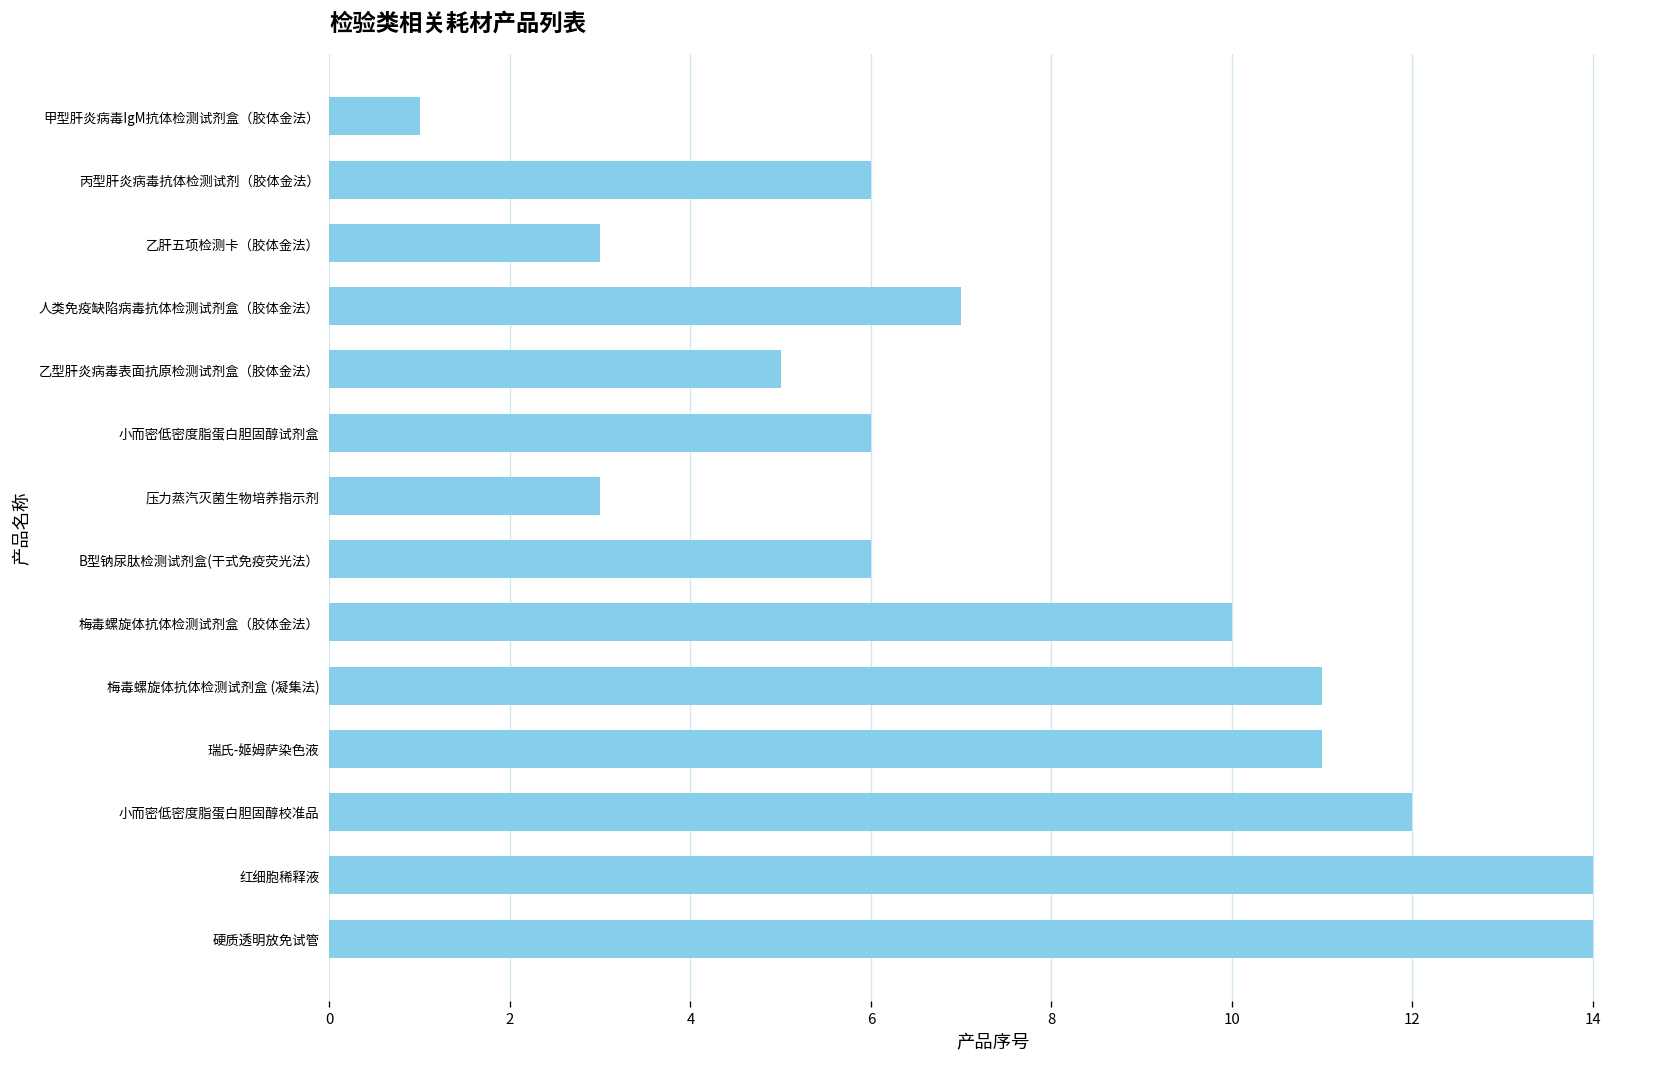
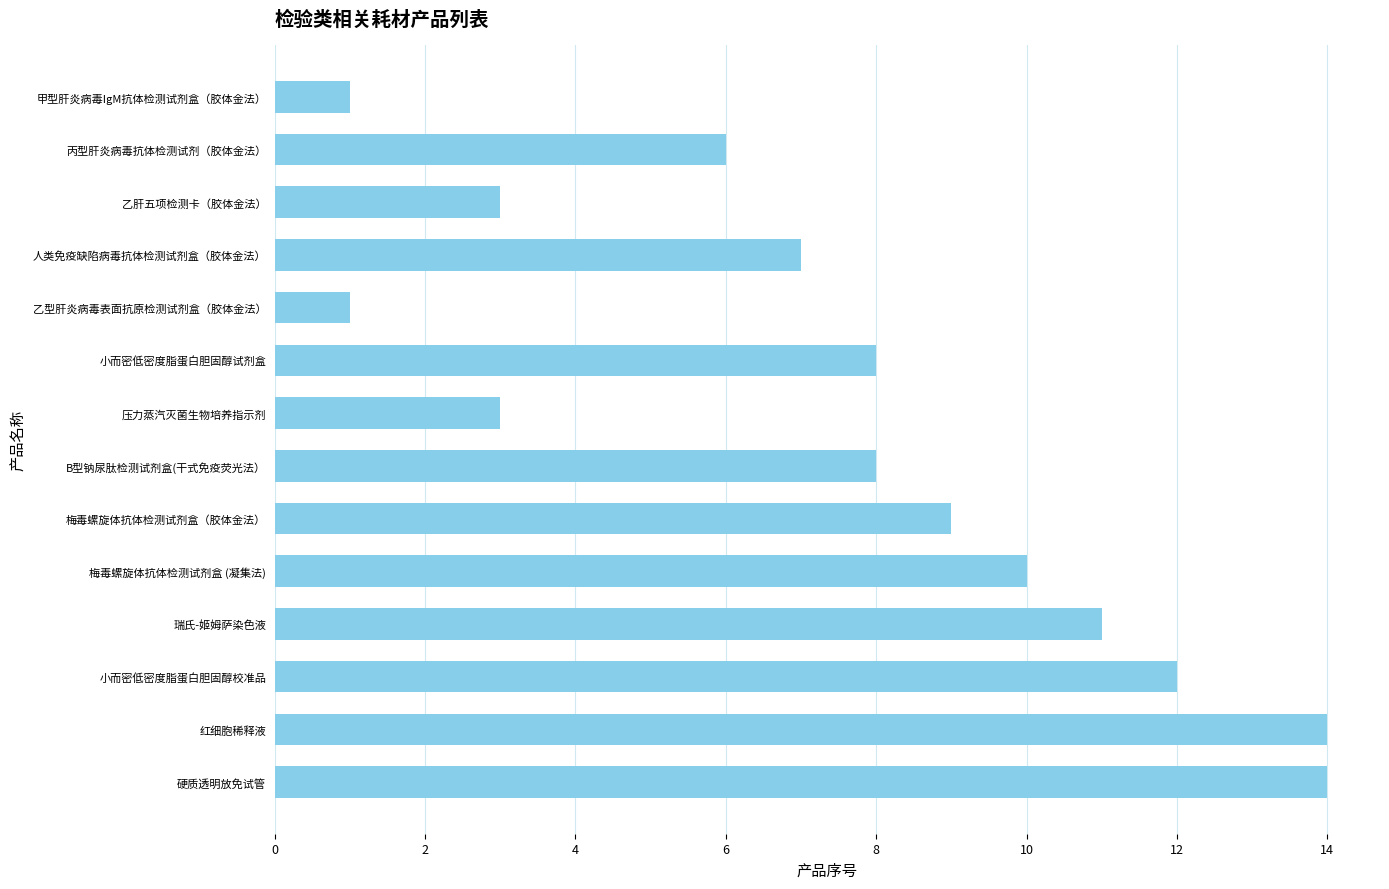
  {
    "甲型肝炎病毒IgM抗体检测试剂盒（胶体金法）": 1,
    "丙型肝炎病毒抗体检测试剂（胶体金法）": 6,
    "乙肝五项检测卡（胶体金法）": 3,
    "人类免疫缺陷病毒抗体检测试剂盒（胶体金法）": 7,
-   "乙型肝炎病毒表面抗原检测试剂盒（胶体金法）": 5,
-   "小而密低密度脂蛋白胆固醇试剂盒": 6,
+   "乙型肝炎病毒表面抗原检测试剂盒（胶体金法）": 1,
+   "小而密低密度脂蛋白胆固醇试剂盒": 8,
    "压力蒸汽灭菌生物培养指示剂": 3,
-   "B型钠尿肽检测试剂盒(干式免疫荧光法）": 6,
-   "梅毒螺旋体抗体检测试剂盒（胶体金法）": 10,
-   "梅毒螺旋体抗体检测试剂盒 (凝集法)": 11,
+   "B型钠尿肽检测试剂盒(干式免疫荧光法）": 8,
+   "梅毒螺旋体抗体检测试剂盒（胶体金法）": 9,
+   "梅毒螺旋体抗体检测试剂盒 (凝集法)": 10,
    "瑞氏-姬姆萨染色液": 11,
    "小而密低密度脂蛋白胆固醇校准品": 12,
    "红细胞稀释液": 14,
    "硬质透明放免试管": 14
  }
